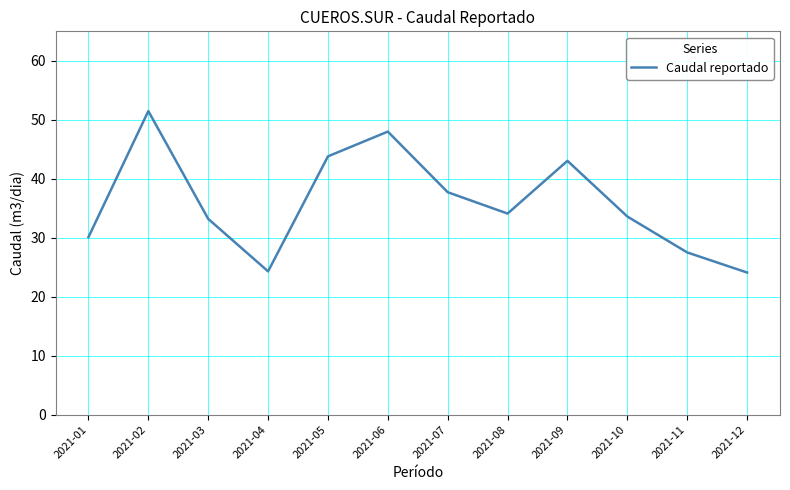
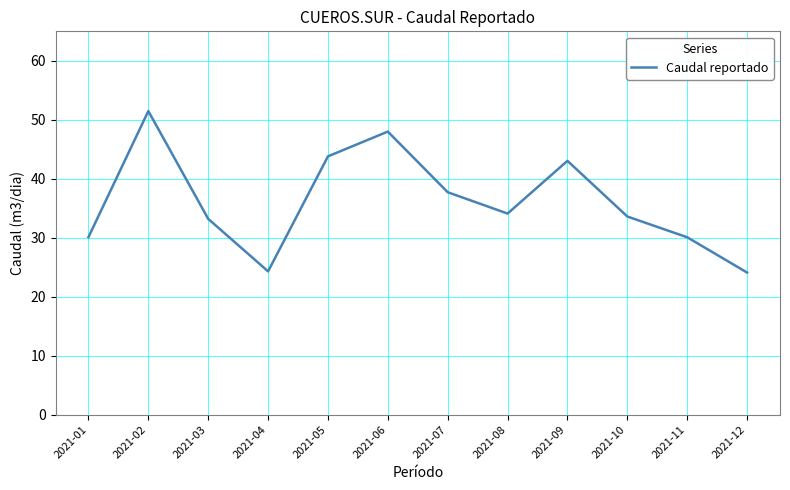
  {
    "2021-01": 30,
    "2021-02": 51,
    "2021-03": 33,
    "2021-04": 24,
    "2021-05": 44,
    "2021-06": 48,
    "2021-07": 38,
    "2021-08": 34,
    "2021-09": 43,
    "2021-10": 34,
-   "2021-11": 28,
+   "2021-11": 30,
    "2021-12": 24
  }
